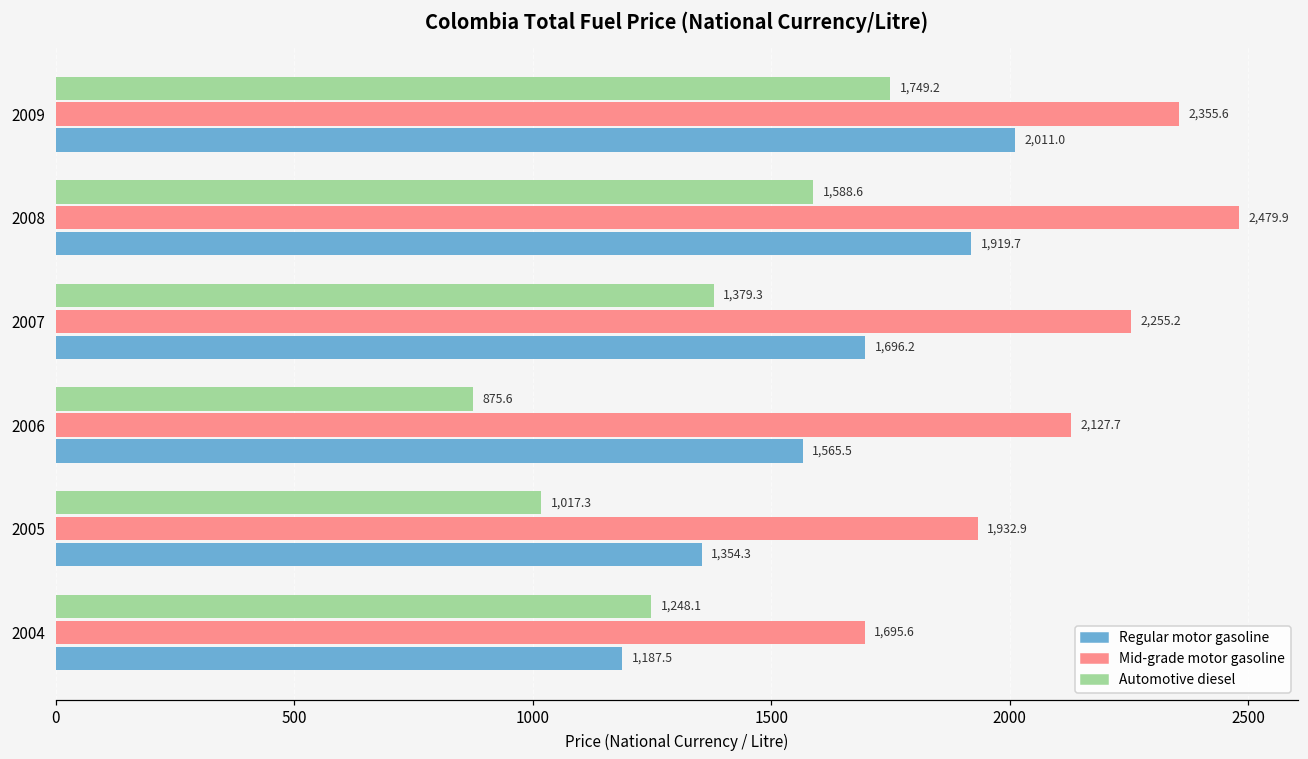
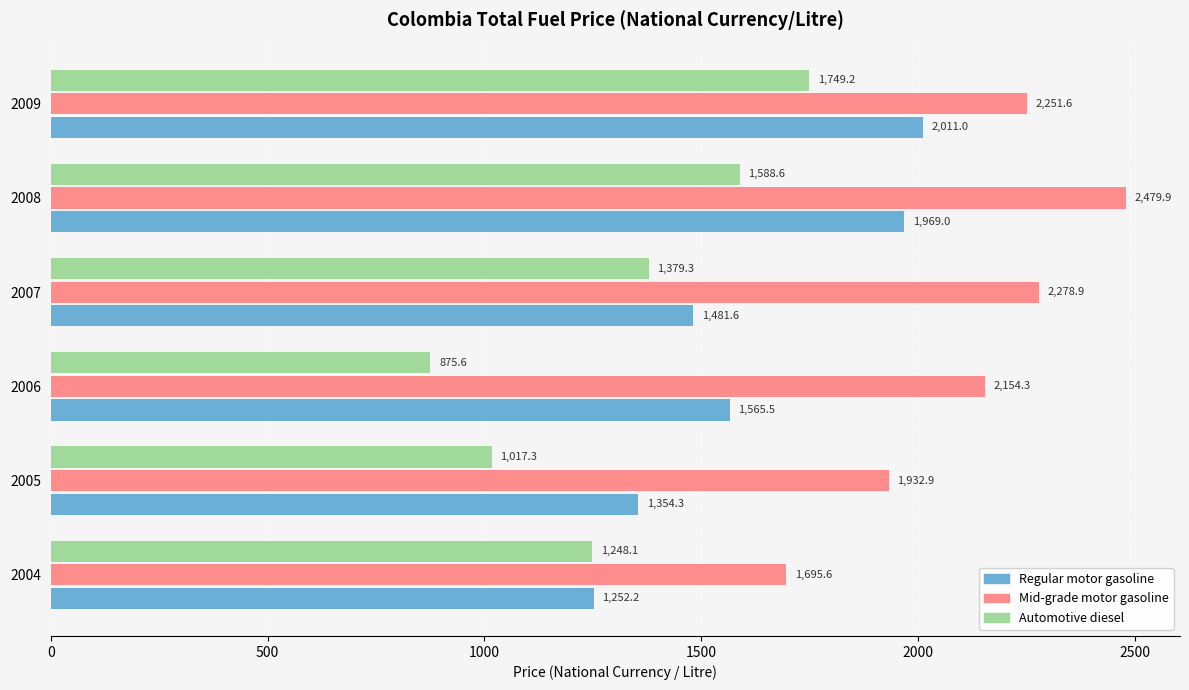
  {
    "Regular motor gasoline": {
      "2009": "2,011.0",
-     "2008": "1,919.7",
-     "2007": "1,696.2",
+     "2008": "1,969.0",
+     "2007": "1,481.6",
      "2006": "1,565.5",
      "2005": "1,354.3",
-     "2004": "1,187.5"
+     "2004": "1,252.2"
    },
    "Mid-grade motor gasoline": {
-     "2009": "2,355.6",
+     "2009": "2,251.6",
      "2008": "2,479.9",
-     "2007": "2,255.2",
-     "2006": "2,127.7",
+     "2007": "2,278.9",
+     "2006": "2,154.3",
      "2005": "1,932.9",
      "2004": "1,695.6"
    },
    "Automotive diesel": {
      "2009": "1,749.2",
      "2008": "1,588.6",
      "2007": "1,379.3",
      "2006": "875.6",
      "2005": "1,017.3",
      "2004": "1,248.1"
    }
  }
